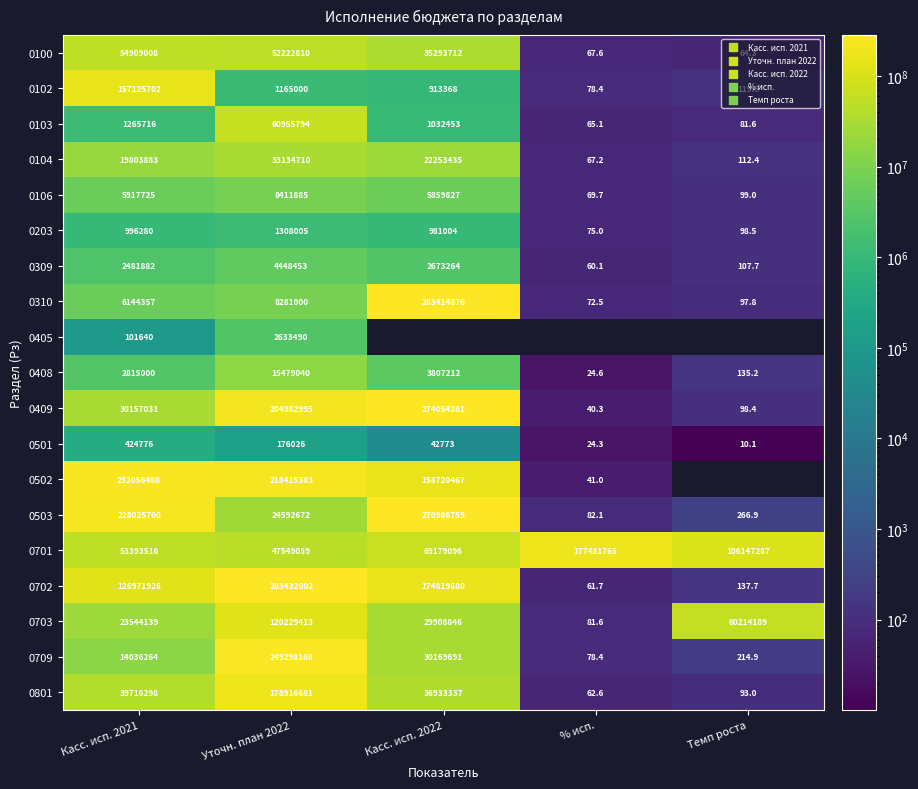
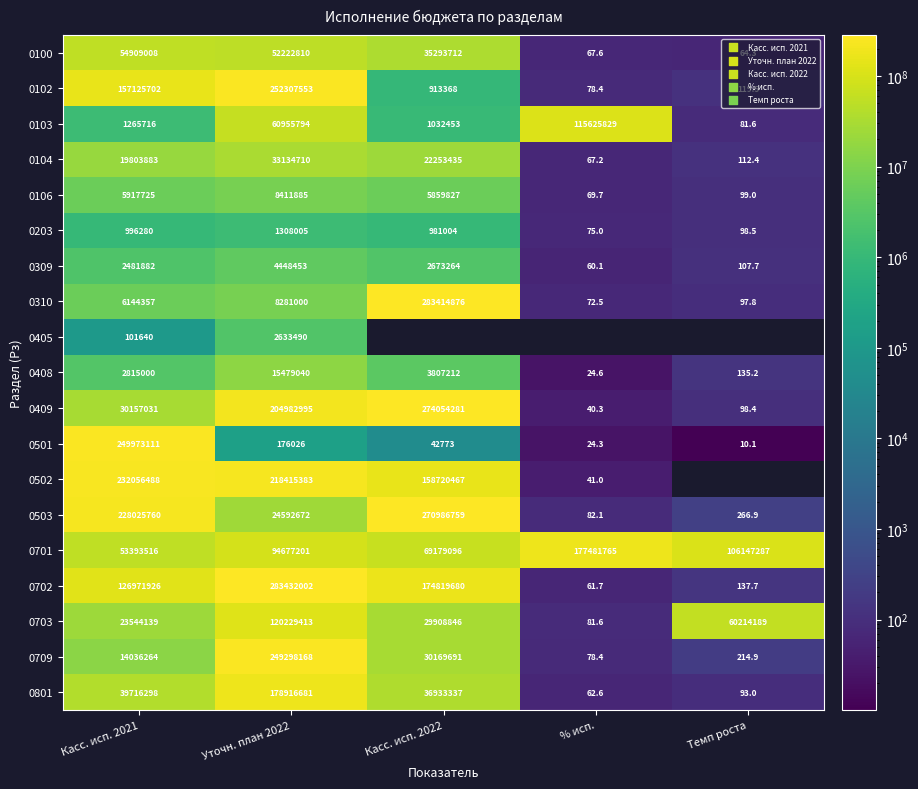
  {
    "0100": {
      "Касс. исп. 2021": 54909008,
      "Уточн. план 2022": 52222810,
      "Касс. исп. 2022": 35293712,
      "% исп.": 67.6
    },
    "0102": {
      "Касс. исп. 2021": 157125702,
-     "Уточн. план 2022": 1165000,
+     "Уточн. план 2022": 252307553,
      "Касс. исп. 2022": 913368,
      "% исп.": 78.4
    },
    "0103": {
      "Касс. исп. 2021": 1265716,
      "Уточн. план 2022": 60955794,
      "Касс. исп. 2022": 1032453,
-     "% исп.": 65.1,
+     "% исп.": 115625829,
      "Темп роста": 81.6
    },
    "0104": {
      "Касс. исп. 2021": 19803883,
      "Уточн. план 2022": 33134710,
      "Касс. исп. 2022": 22253435,
      "% исп.": 67.2,
      "Темп роста": 112.4
    },
    "0106": {
      "Касс. исп. 2021": 5917725,
      "Уточн. план 2022": 8411885,
      "Касс. исп. 2022": 5859827,
      "% исп.": 69.7,
      "Темп роста": 99.0
    },
    "0203": {
      "Касс. исп. 2021": 996280,
      "Уточн. план 2022": 1308005,
      "Касс. исп. 2022": 981004,
      "% исп.": 75.0,
      "Темп роста": 98.5
    },
    "0309": {
      "Касс. исп. 2021": 2481882,
      "Уточн. план 2022": 4448453,
      "Касс. исп. 2022": 2673264,
      "% исп.": 60.1,
      "Темп роста": 107.7
    },
    "0310": {
      "Касс. исп. 2021": 6144357,
      "Уточн. план 2022": 8281000,
      "Касс. исп. 2022": 283414876,
      "% исп.": 72.5,
      "Темп роста": 97.8
    },
    "0405": {
      "Касс. исп. 2021": 101640,
      "Уточн. план 2022": 2633490
    },
    "0408": {
      "Касс. исп. 2021": 2815000,
      "Уточн. план 2022": 15479040,
      "Касс. исп. 2022": 3807212,
      "% исп.": 24.6,
      "Темп роста": 135.2
    },
    "0409": {
      "Касс. исп. 2021": 30157031,
      "Уточн. план 2022": 204982995,
      "Касс. исп. 2022": 274054281,
      "% исп.": 40.3,
      "Темп роста": 98.4
    },
    "0501": {
-     "Касс. исп. 2021": 424776,
+     "Касс. исп. 2021": 249973111,
      "Уточн. план 2022": 176026,
      "Касс. исп. 2022": 42773,
      "% исп.": 24.3,
      "Темп роста": 10.1
    },
    "0502": {
      "Касс. исп. 2021": 232056488,
      "Уточн. план 2022": 218415383,
      "Касс. исп. 2022": 158720467,
      "% исп.": 41.0
    },
    "0503": {
      "Касс. исп. 2021": 228025760,
      "Уточн. план 2022": 24592672,
      "Касс. исп. 2022": 270986759,
      "% исп.": 82.1,
      "Темп роста": 266.9
    },
    "0701": {
      "Касс. исп. 2021": 53393516,
-     "Уточн. план 2022": 47549059,
+     "Уточн. план 2022": 94677201,
      "Касс. исп. 2022": 69179096,
      "% исп.": 177481765,
      "Темп роста": 106147287
    },
    "0702": {
      "Касс. исп. 2021": 126971926,
      "Уточн. план 2022": 283432002,
      "Касс. исп. 2022": 174819680,
      "% исп.": 61.7,
      "Темп роста": 137.7
    },
    "0703": {
      "Касс. исп. 2021": 23544139,
      "Уточн. план 2022": 120229413,
      "Касс. исп. 2022": 29908846,
      "% исп.": 81.6,
      "Темп роста": 60214189
    },
    "0709": {
      "Касс. исп. 2021": 14036264,
      "Уточн. план 2022": 249298168,
      "Касс. исп. 2022": 30169691,
      "% исп.": 78.4,
      "Темп роста": 214.9
    },
    "0801": {
      "Касс. исп. 2021": 39716298,
      "Уточн. план 2022": 178916681,
      "Касс. исп. 2022": 36933337,
      "% исп.": 62.6,
      "Темп роста": 93.0
    }
  }
